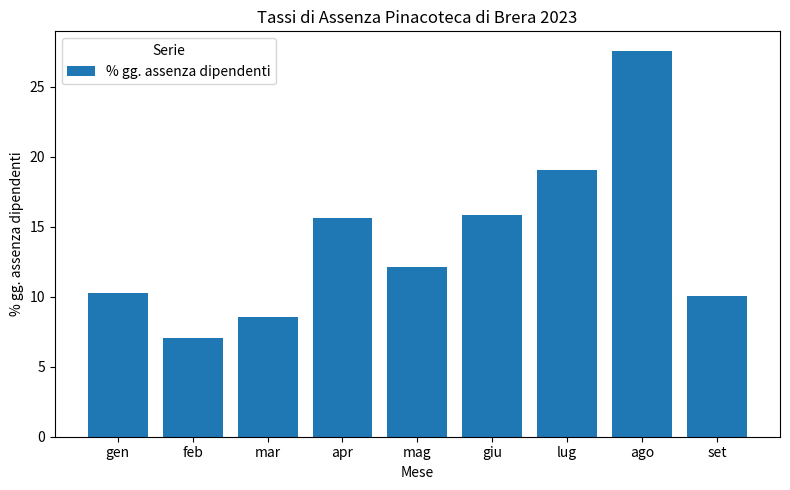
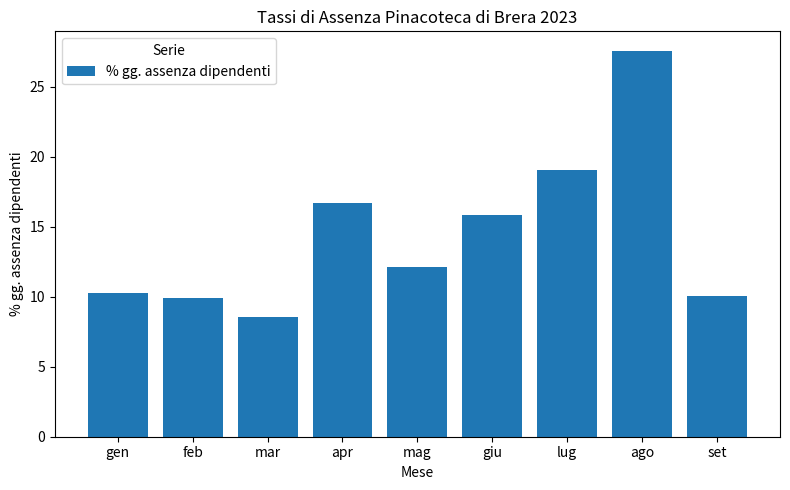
  {
    "gen": 10.3,
-   "feb": 7.0,
+   "feb": 9.9,
    "mar": 8.5,
-   "apr": 15.6,
+   "apr": 16.7,
    "mag": 12.1,
    "giu": 15.8,
    "lug": 19.0,
    "ago": 27.6,
    "set": 10.0
  }
